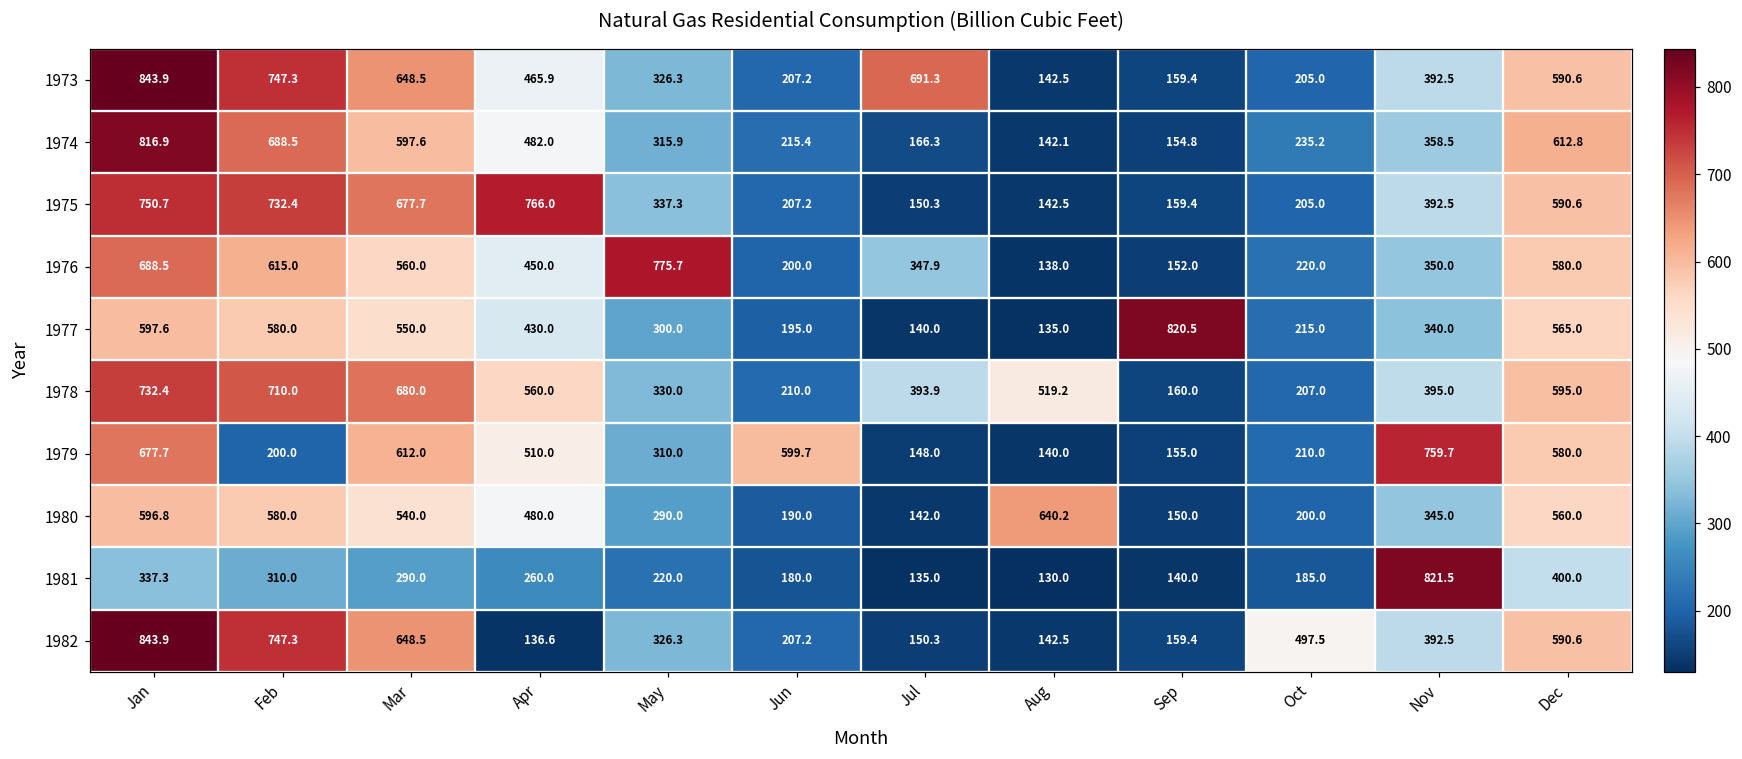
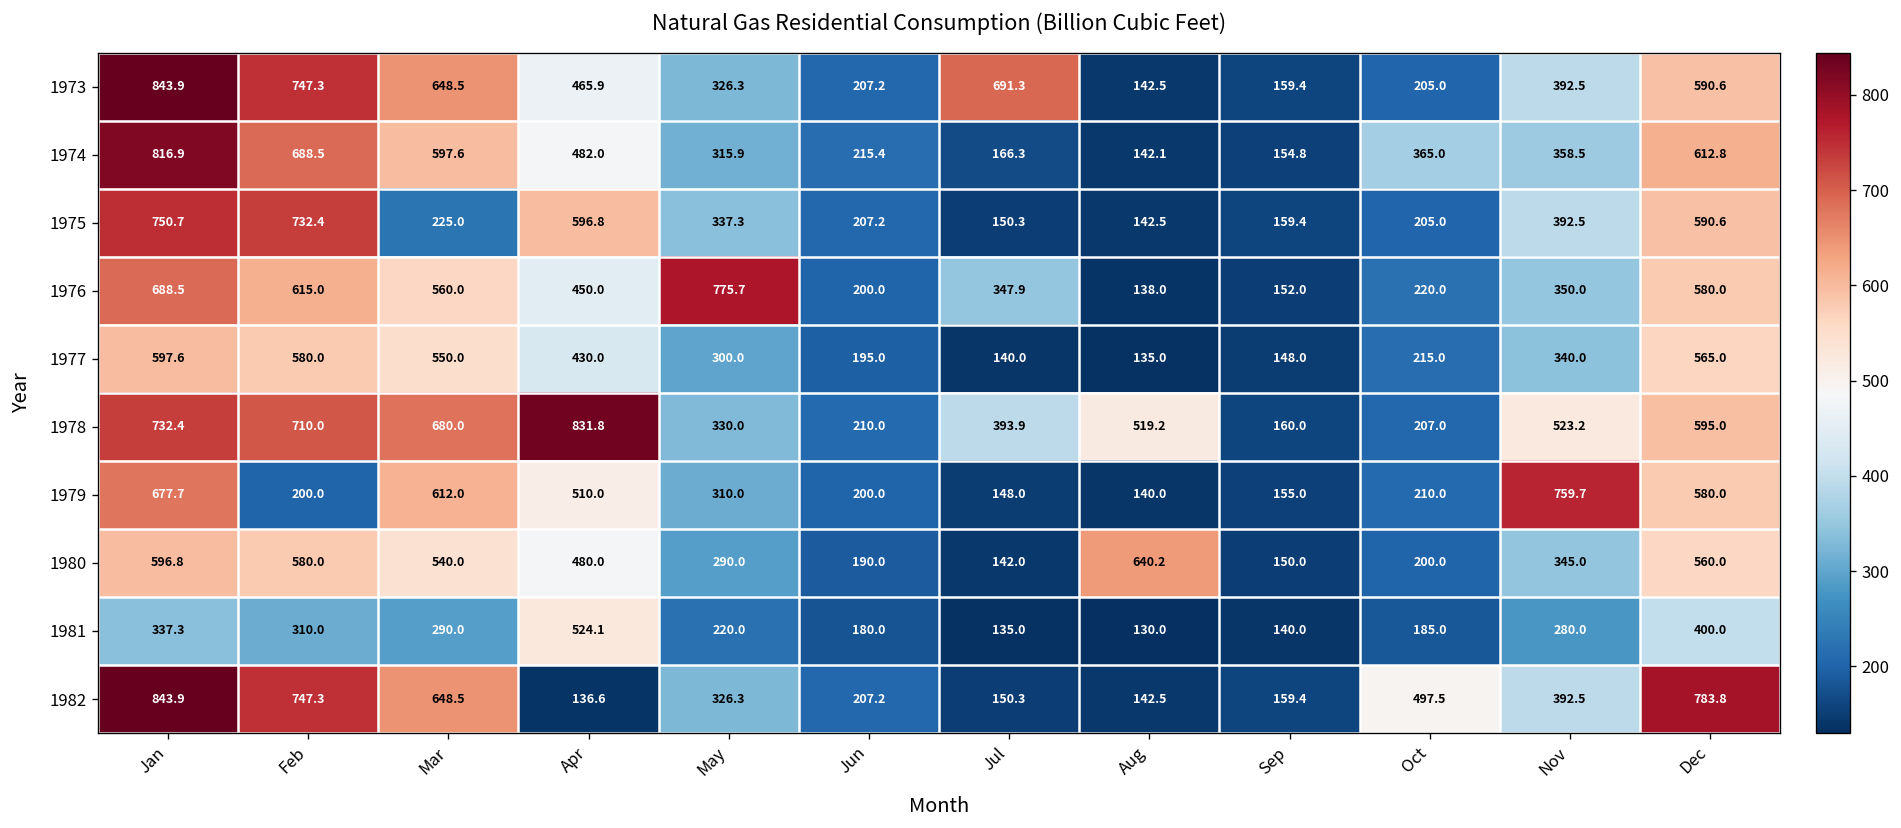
  {
    "1973": {
      "Jan": 843.9,
      "Feb": 747.3,
      "Mar": 648.5,
      "Apr": 465.9,
      "May": 326.3,
      "Jun": 207.2,
      "Jul": 691.3,
      "Aug": 142.5,
      "Sep": 159.4,
      "Oct": 205.0,
      "Nov": 392.5,
      "Dec": 590.6
    },
    "1974": {
      "Jan": 816.9,
      "Feb": 688.5,
      "Mar": 597.6,
      "Apr": 482.0,
      "May": 315.9,
      "Jun": 215.4,
      "Jul": 166.3,
      "Aug": 142.1,
      "Sep": 154.8,
-     "Oct": 235.2,
+     "Oct": 365.0,
      "Nov": 358.5,
      "Dec": 612.8
    },
    "1975": {
      "Jan": 750.7,
      "Feb": 732.4,
-     "Mar": 677.7,
-     "Apr": 766.0,
+     "Mar": 225.0,
+     "Apr": 596.8,
      "May": 337.3,
      "Jun": 207.2,
      "Jul": 150.3,
      "Aug": 142.5,
      "Sep": 159.4,
      "Oct": 205.0,
      "Nov": 392.5,
      "Dec": 590.6
    },
    "1976": {
      "Jan": 688.5,
      "Feb": 615.0,
      "Mar": 560.0,
      "Apr": 450.0,
      "May": 775.7,
      "Jun": 200.0,
      "Jul": 347.9,
      "Aug": 138.0,
      "Sep": 152.0,
      "Oct": 220.0,
      "Nov": 350.0,
      "Dec": 580.0
    },
    "1977": {
      "Jan": 597.6,
      "Feb": 580.0,
      "Mar": 550.0,
      "Apr": 430.0,
      "May": 300.0,
      "Jun": 195.0,
      "Jul": 140.0,
      "Aug": 135.0,
-     "Sep": 820.5,
+     "Sep": 148.0,
      "Oct": 215.0,
      "Nov": 340.0,
      "Dec": 565.0
    },
    "1978": {
      "Jan": 732.4,
      "Feb": 710.0,
      "Mar": 680.0,
-     "Apr": 560.0,
+     "Apr": 831.8,
      "May": 330.0,
      "Jun": 210.0,
      "Jul": 393.9,
      "Aug": 519.2,
      "Sep": 160.0,
      "Oct": 207.0,
-     "Nov": 395.0,
+     "Nov": 523.2,
      "Dec": 595.0
    },
    "1979": {
      "Jan": 677.7,
      "Feb": 200.0,
      "Mar": 612.0,
      "Apr": 510.0,
      "May": 310.0,
-     "Jun": 599.7,
+     "Jun": 200.0,
      "Jul": 148.0,
      "Aug": 140.0,
      "Sep": 155.0,
      "Oct": 210.0,
      "Nov": 759.7,
      "Dec": 580.0
    },
    "1980": {
      "Jan": 596.8,
      "Feb": 580.0,
      "Mar": 540.0,
      "Apr": 480.0,
      "May": 290.0,
      "Jun": 190.0,
      "Jul": 142.0,
      "Aug": 640.2,
      "Sep": 150.0,
      "Oct": 200.0,
      "Nov": 345.0,
      "Dec": 560.0
    },
    "1981": {
      "Jan": 337.3,
      "Feb": 310.0,
      "Mar": 290.0,
-     "Apr": 260.0,
+     "Apr": 524.1,
      "May": 220.0,
      "Jun": 180.0,
      "Jul": 135.0,
      "Aug": 130.0,
      "Sep": 140.0,
      "Oct": 185.0,
-     "Nov": 821.5,
+     "Nov": 280.0,
      "Dec": 400.0
    },
    "1982": {
      "Jan": 843.9,
      "Feb": 747.3,
      "Mar": 648.5,
      "Apr": 136.6,
      "May": 326.3,
      "Jun": 207.2,
      "Jul": 150.3,
      "Aug": 142.5,
      "Sep": 159.4,
      "Oct": 497.5,
      "Nov": 392.5,
-     "Dec": 590.6
+     "Dec": 783.8
    }
  }
